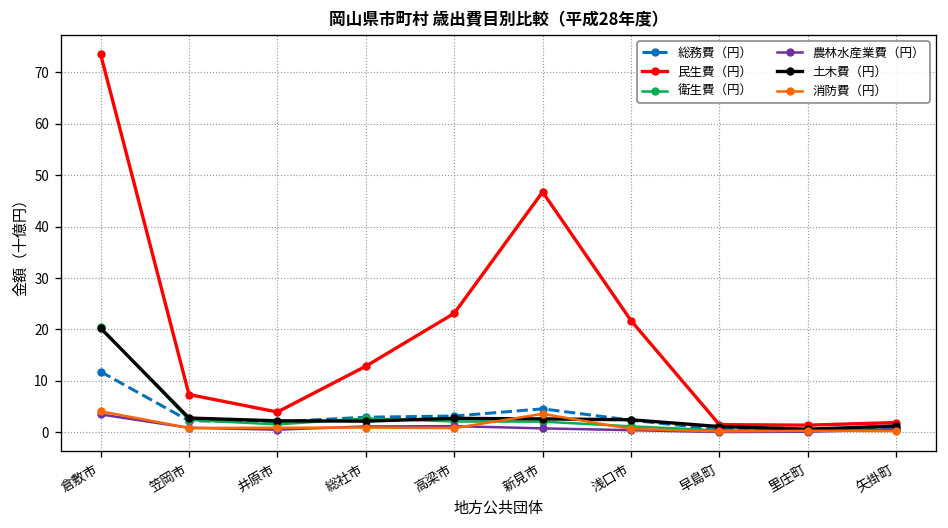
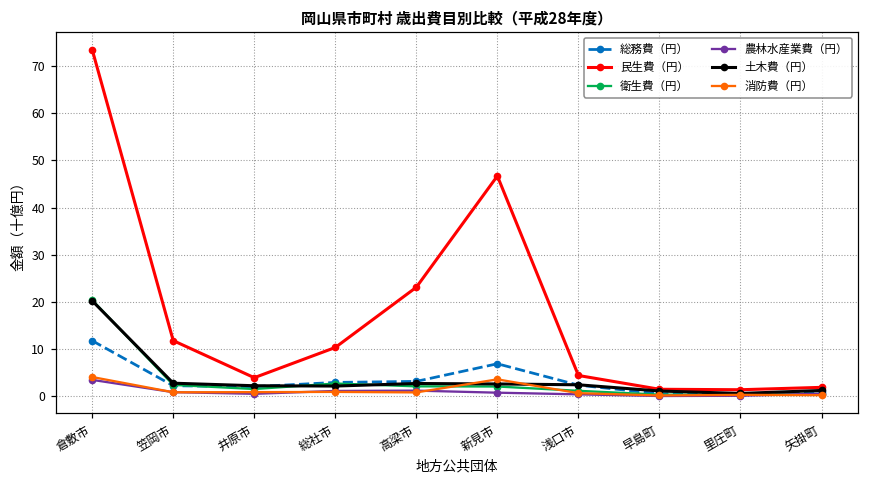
  {
    "総務費（円）": {
      "倉敷市": 12,
-     "新見市": 5
+     "新見市": 7
    },
    "民生費（円）": {
      "倉敷市": 73,
-     "笠岡市": 7,
+     "笠岡市": 12,
      "井原市": 4,
-     "総社市": 13,
+     "総社市": 10,
      "高梁市": 23,
      "新見市": 47,
-     "浅口市": 22,
+     "浅口市": 4,
      "里庄町": 1,
      "矢掛町": 2
    },
    "衛生費（円）": {
      "高梁市": 2
    },
    "農林水産業費（円）": {
      "倉敷市": 4,
      "新見市": 1
    },
    "消防費（円）": {
      "倉敷市": 4,
      "新見市": 4
    }
  }
